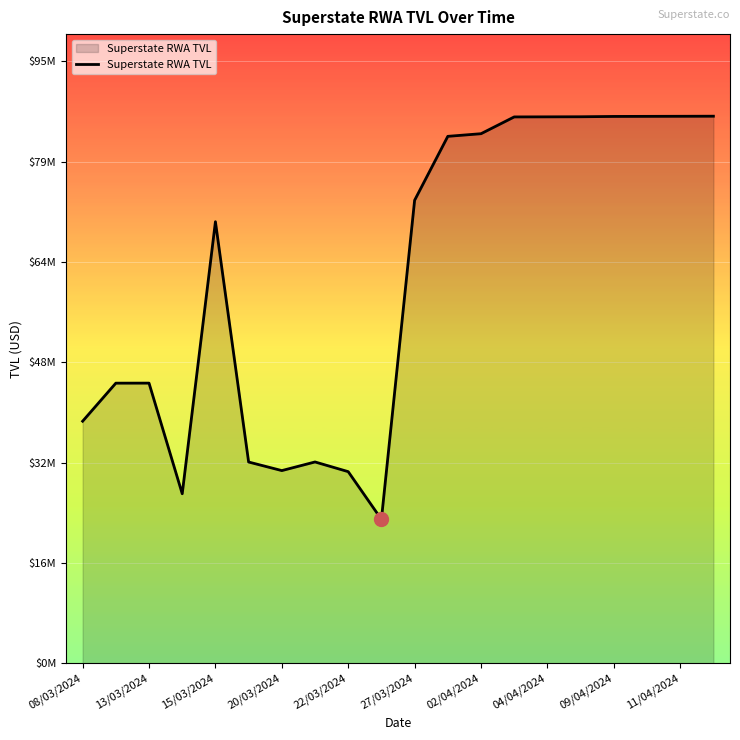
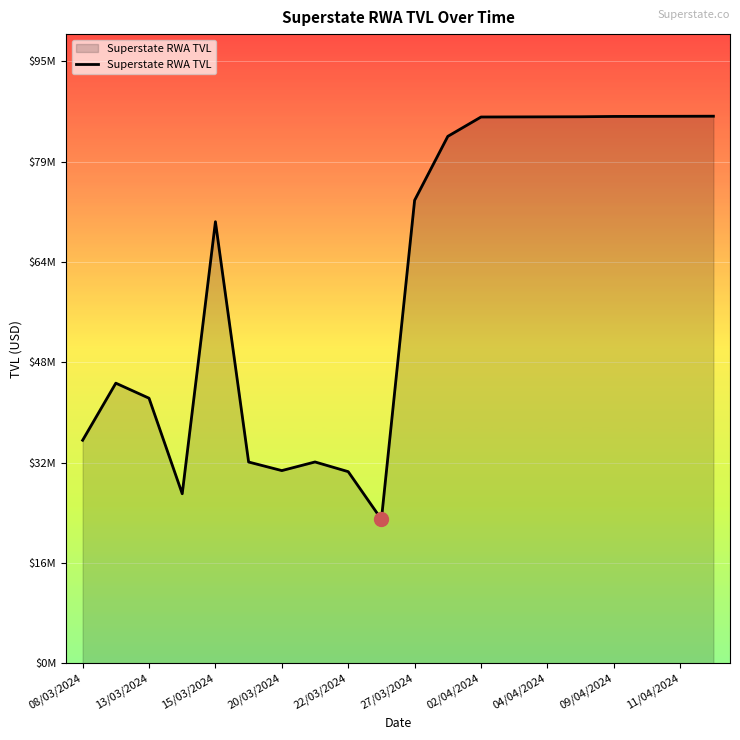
  {
    "Superstate RWA TVL": {
-     "08/03/2024": "$38000000",
-     "13/03/2024": "$44000000",
+     "08/03/2024": "$35000000",
+     "13/03/2024": "$42000000",
      "15/03/2024": "$70000000",
      "20/03/2024": "$31000000",
      "22/03/2024": "$30000000",
      "27/03/2024": "$73000000",
-     "02/04/2024": "$84000000",
+     "02/04/2024": "$86000000",
      "04/04/2024": "$87000000",
      "09/04/2024": "$87000000",
      "11/04/2024": "$87000000"
    }
  }
